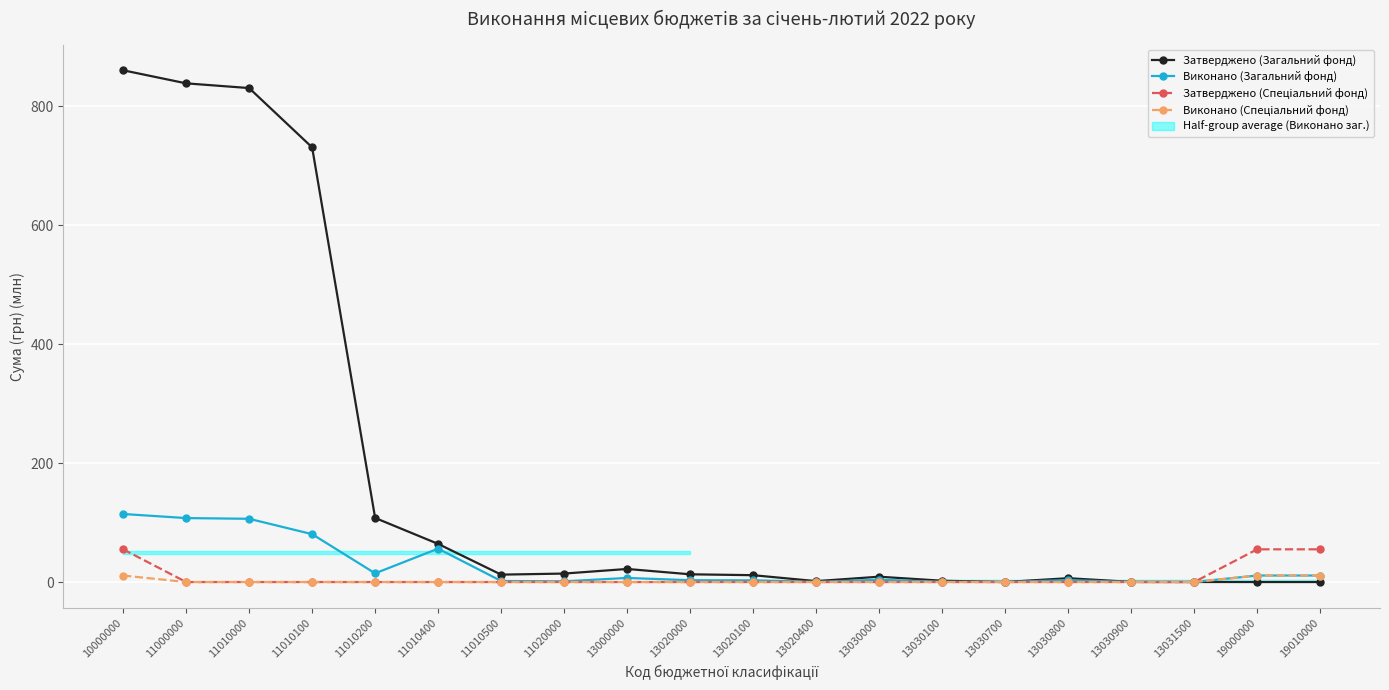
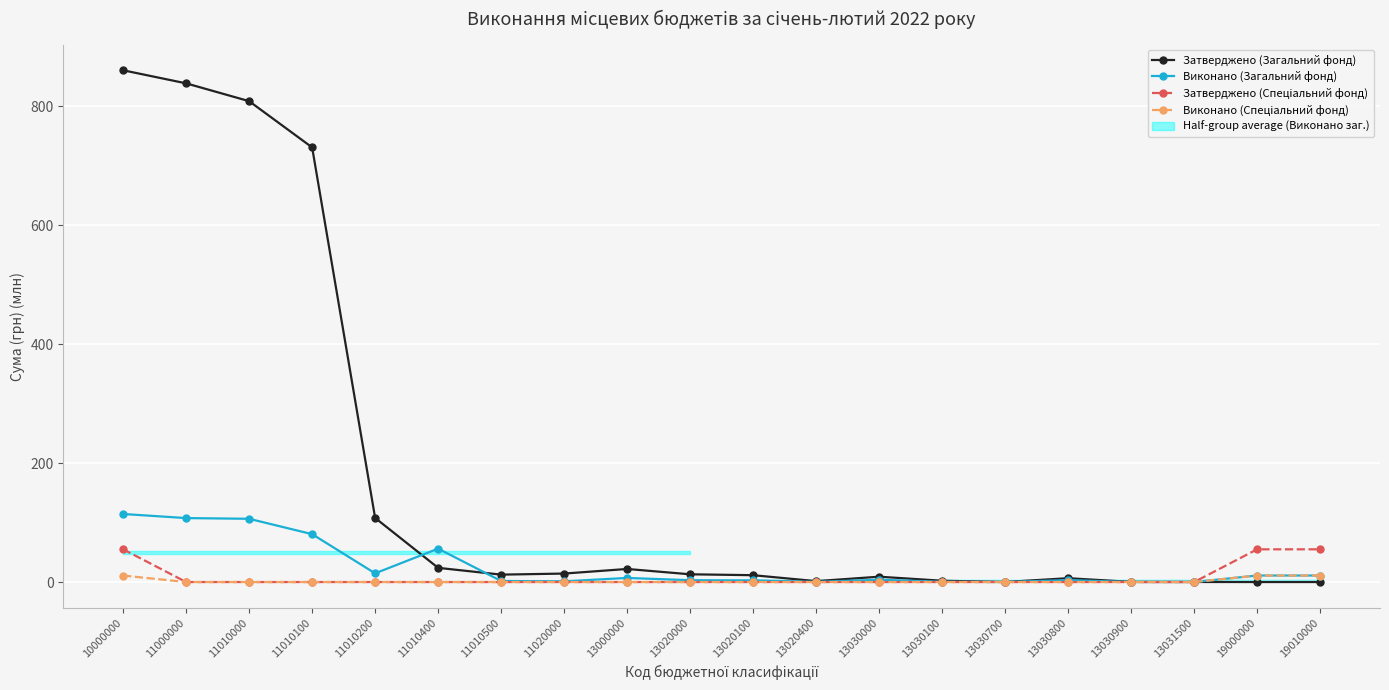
  {
    "Затверджено (Загальний фонд)": {
      "10000000": 860,
      "11000000": 840,
-     "11010000": 830,
+     "11010000": 810,
      "11010100": 730,
      "11010200": 110,
-     "11010400": 60,
+     "11010400": 20,
      "11010500": 10,
      "11020000": 10,
      "13000000": 20,
      "13020000": 10,
      "13020100": 10,
      "13030000": 10
    },
    "Виконано (Загальний фонд)": {
      "10000000": 110,
      "11000000": 110,
      "11010000": 110,
      "11010100": 80,
      "11010200": 10,
      "11010400": 60,
      "13000000": 10
    },
    "Затверджено (Спеціальний фонд)": {
      "19000000": 50,
      "19010000": 50
    },
    "Виконано (Спеціальний фонд)": {
      "10000000": 10
    }
  }
